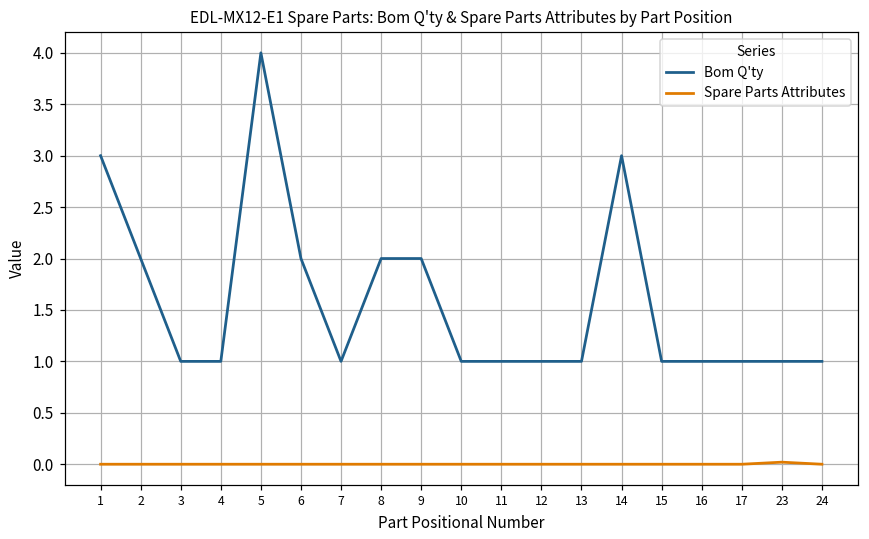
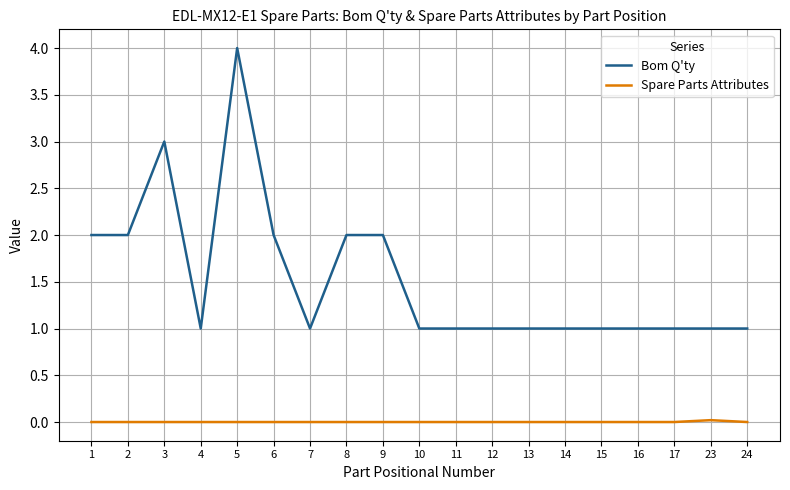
  {
    "Bom Q'ty": {
-     "1": 3,
+     "1": 2,
      "2": 2,
-     "3": 1,
+     "3": 3,
      "4": 1,
      "5": 4,
      "6": 2,
      "7": 1,
      "8": 2,
      "9": 2,
      "10": 1,
      "11": 1,
      "12": 1,
      "13": 1,
-     "14": 3,
+     "14": 1,
      "15": 1,
      "16": 1,
      "17": 1,
      "23": 1,
      "24": 1
    },
    "Spare Parts Attributes": {
      "1": 0,
      "2": 0,
      "3": 0,
      "4": 0,
      "5": 0,
      "6": 0,
      "7": 0,
      "8": 0,
      "9": 0,
      "10": 0,
      "11": 0,
      "12": 0,
      "13": 0,
      "14": 0,
      "15": 0,
      "16": 0,
      "17": 0,
      "23": 0,
      "24": 0
    }
  }
